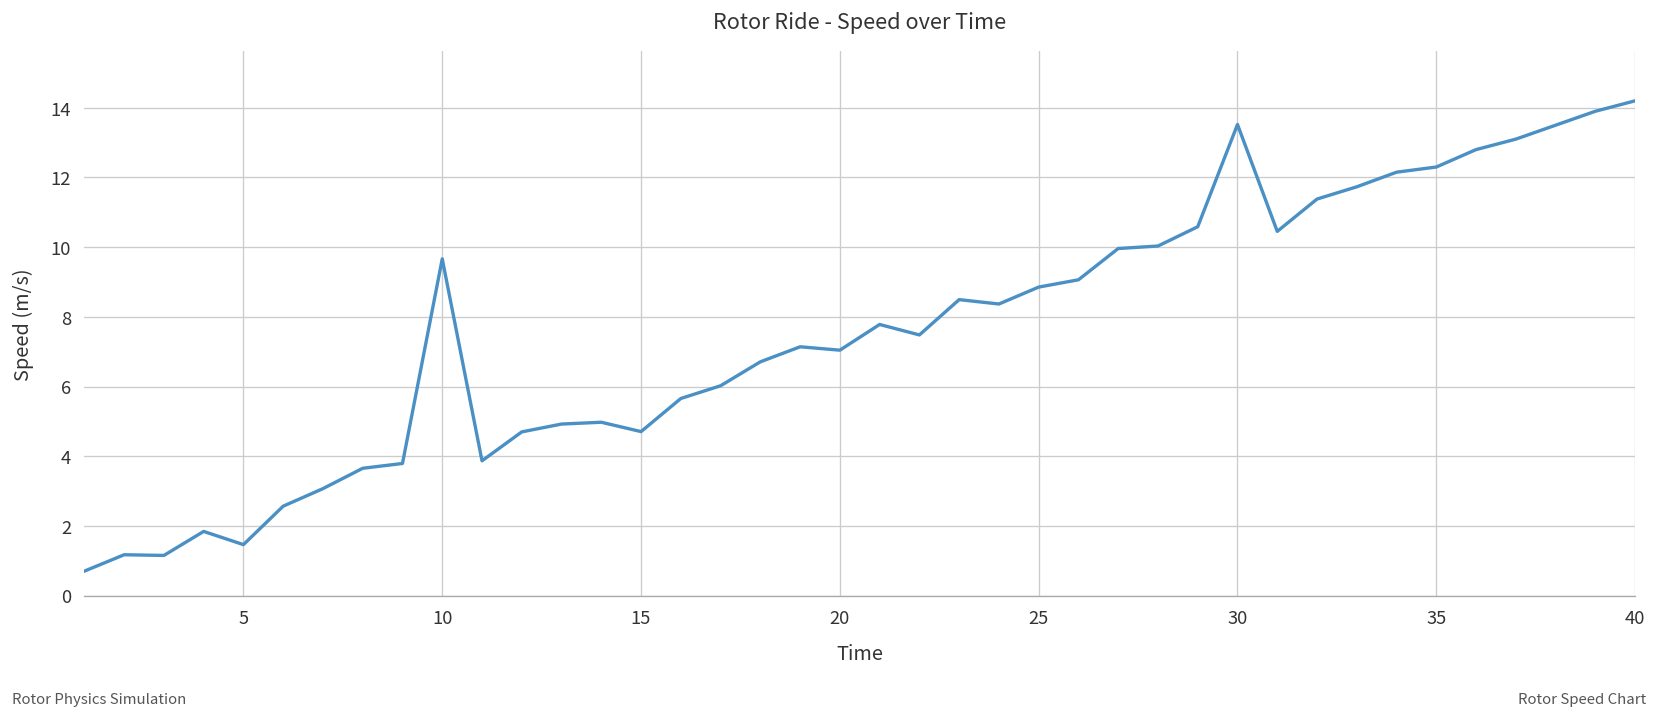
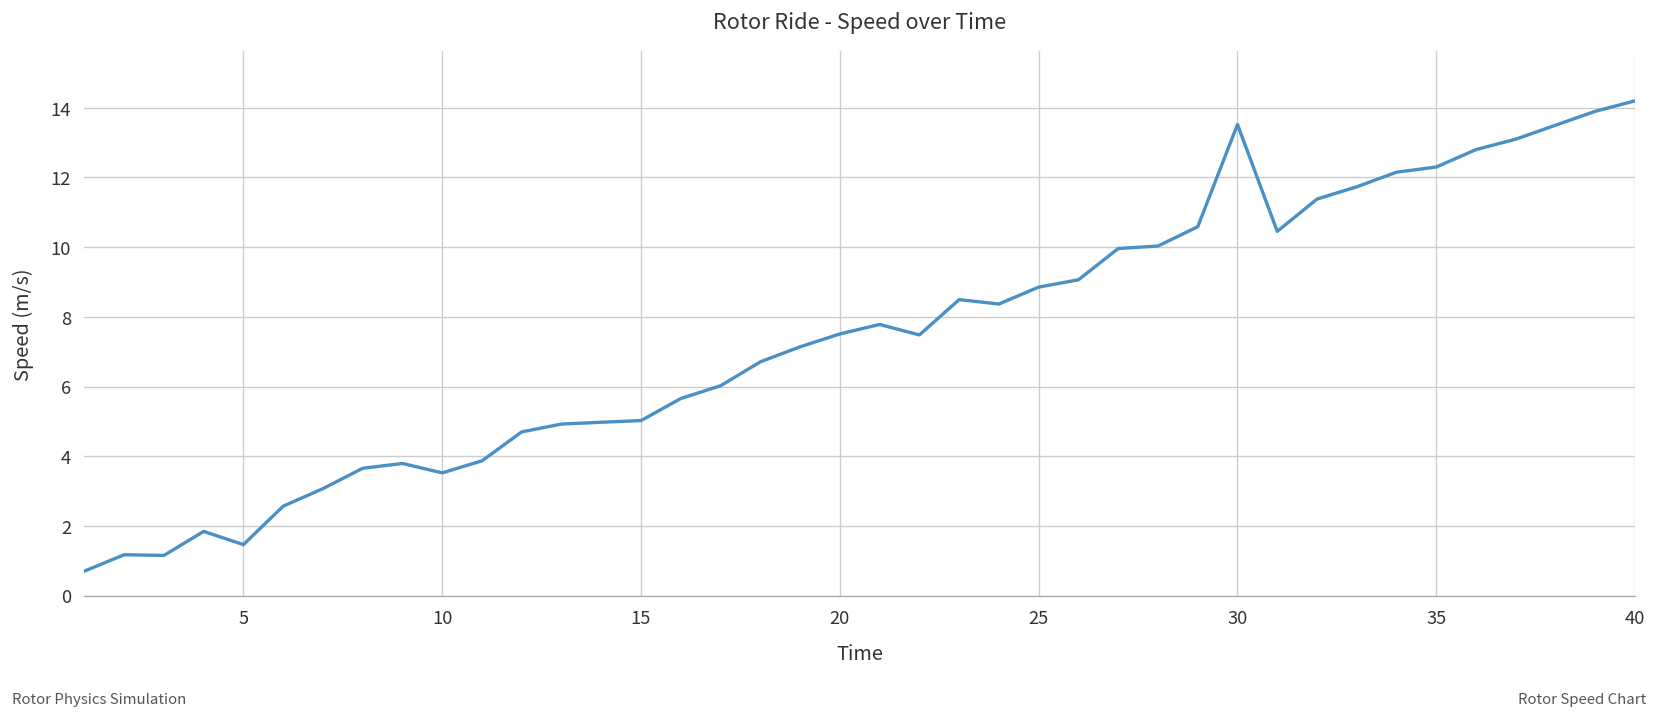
  {
    "5": 1.5,
-   "10": 9.7,
-   "15": 4.7,
-   "20": 7.0,
+   "10": 3.5,
+   "15": 5.0,
+   "20": 7.5,
    "25": 8.9,
    "30": 13.5,
    "35": 12.3,
    "40": 14.2
  }
